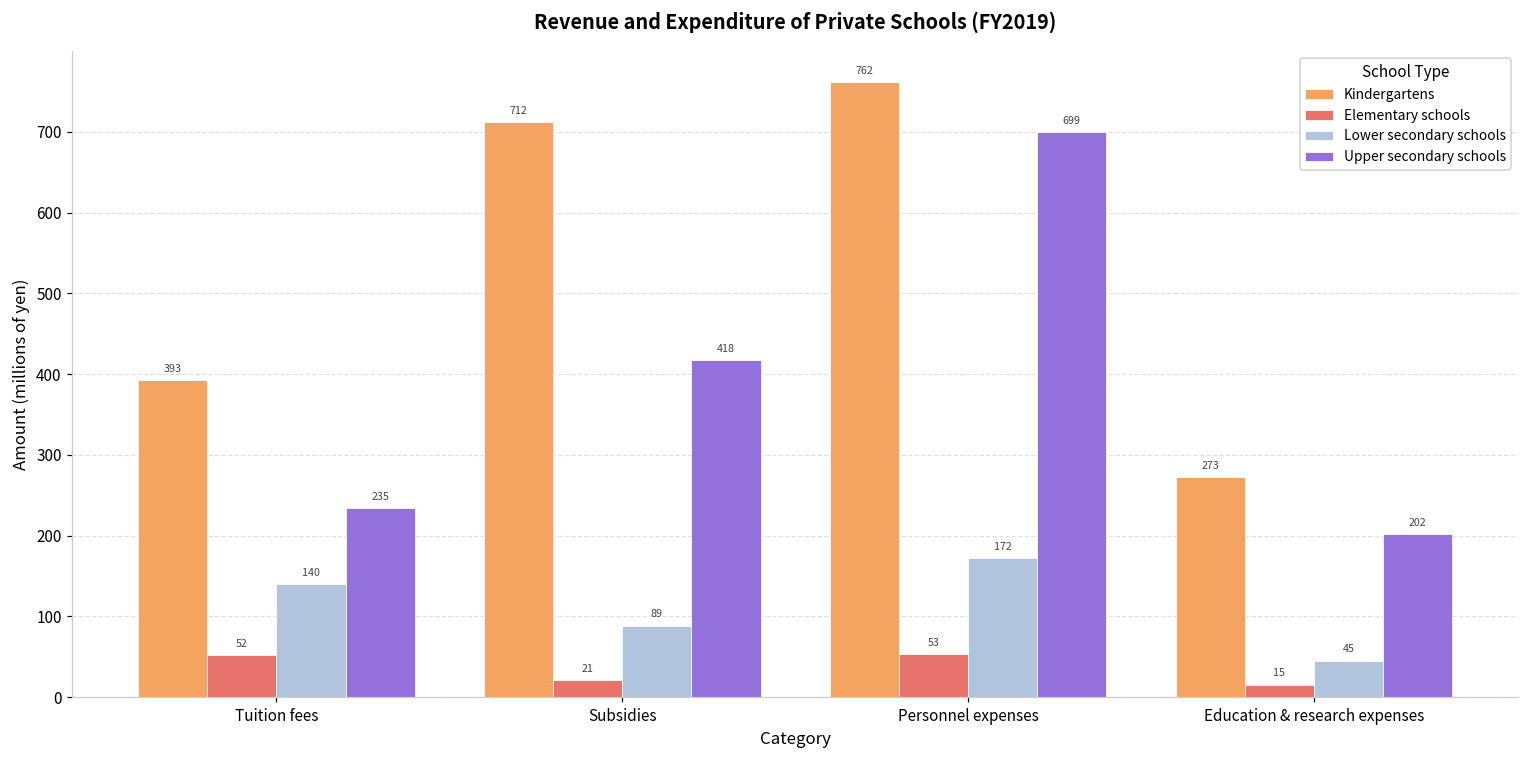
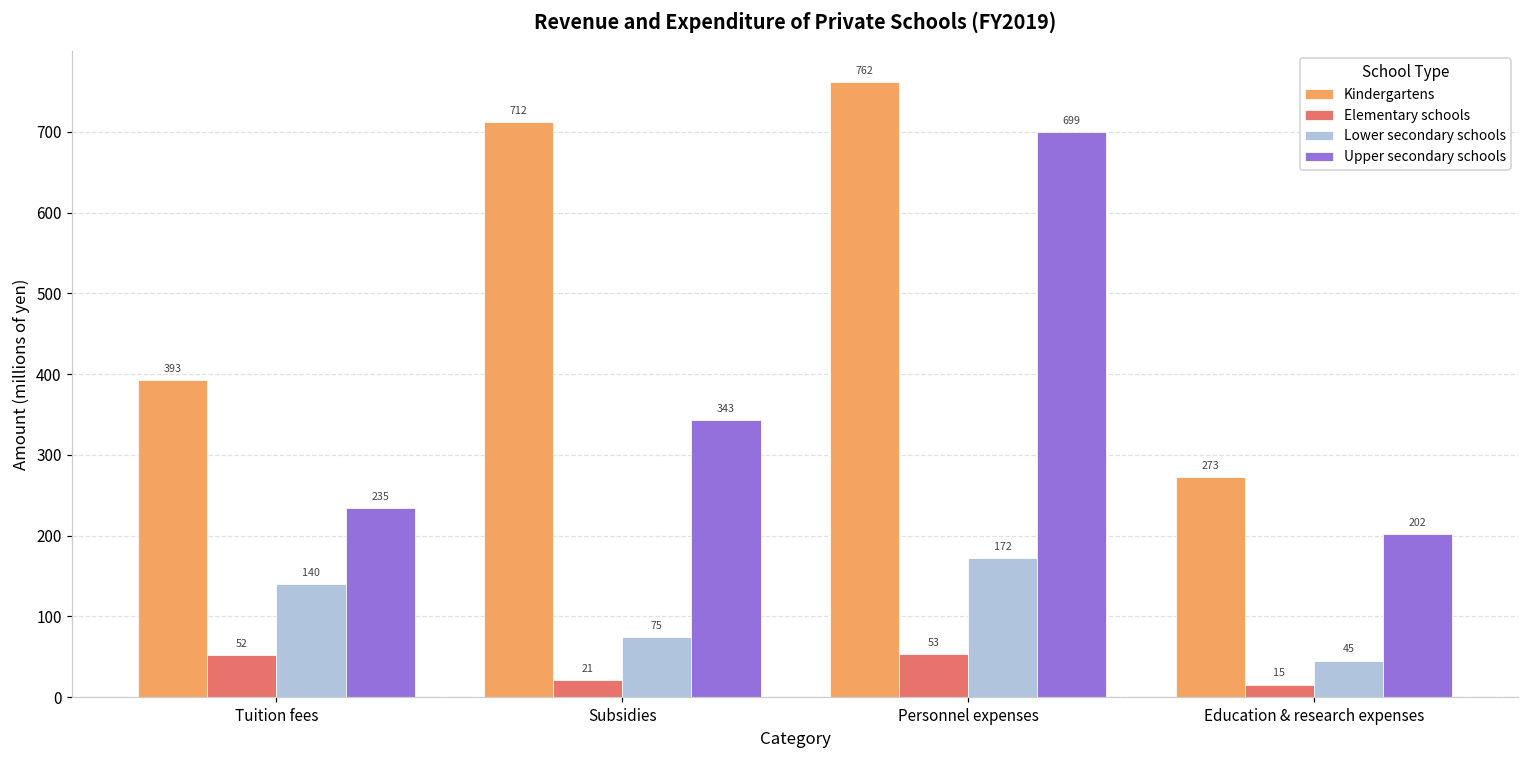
  {
    "Lower secondary schools": {
      "Tuition fees": 140,
-     "Subsidies": 89,
+     "Subsidies": 75,
      "Personnel expenses": 172,
      "Education & research expenses": 45
    },
    "Upper secondary schools": {
      "Tuition fees": 235,
-     "Subsidies": 418,
+     "Subsidies": 343,
      "Personnel expenses": 699,
      "Education & research expenses": 202
    }
  }
